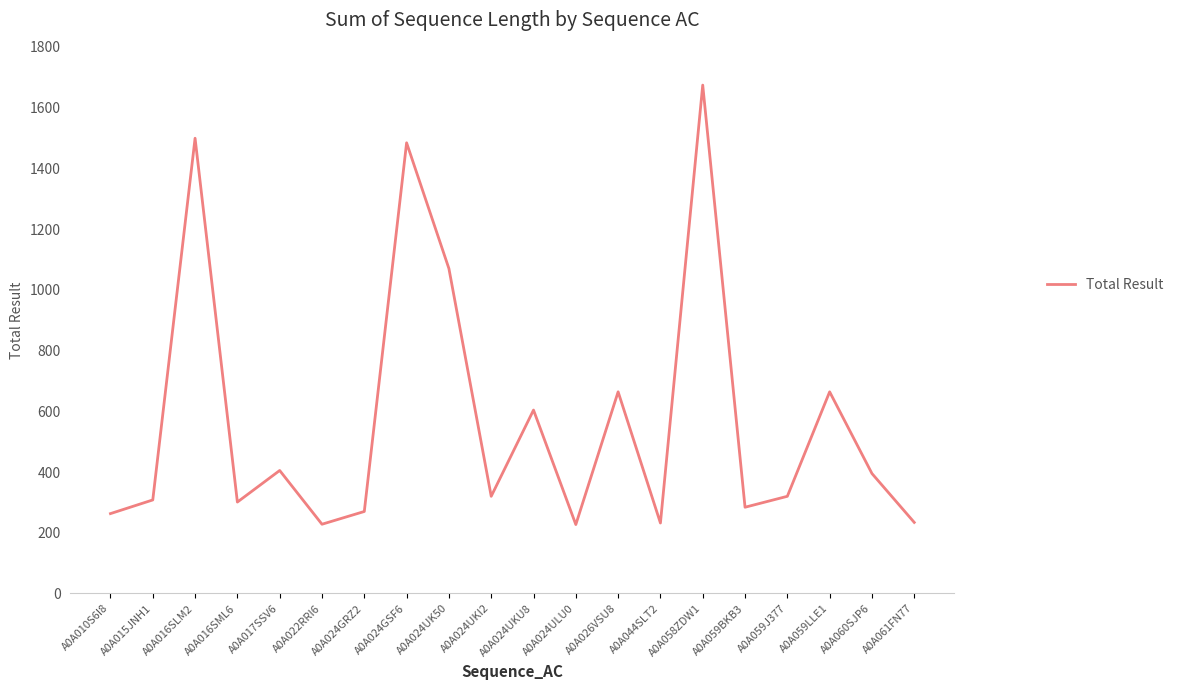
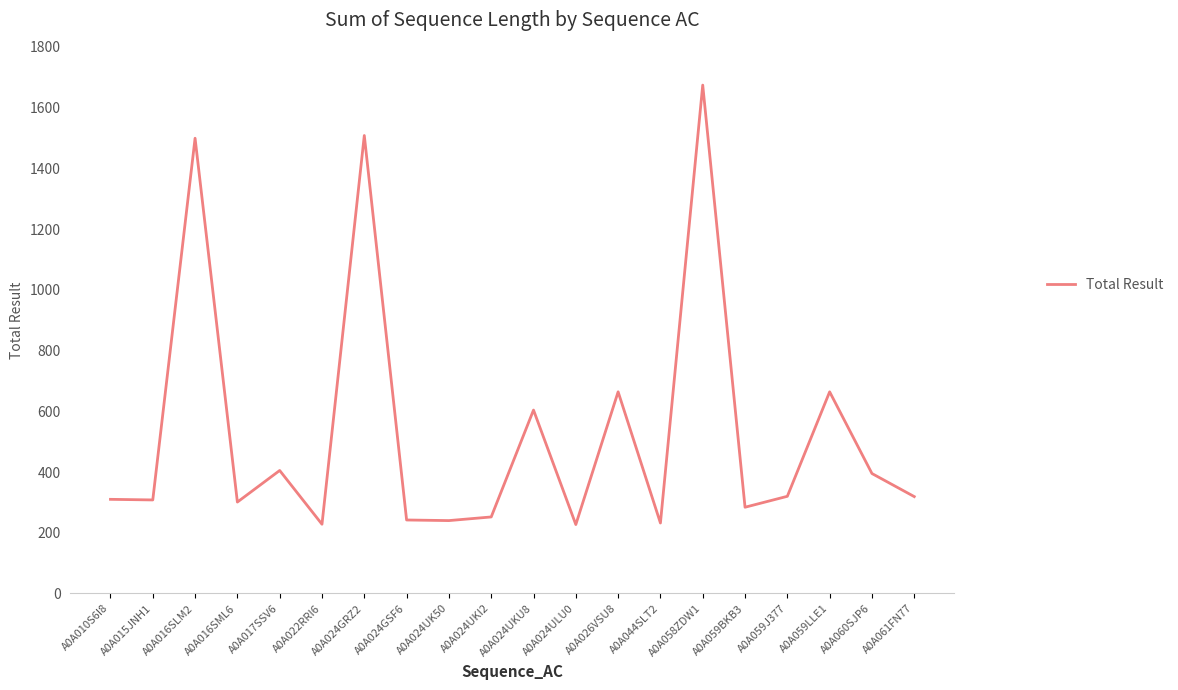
  {
-   "A0A010S6I8": 260,
+   "A0A010S6I8": 310,
    "A0A015JNH1": 310,
    "A0A016SLM2": 1500,
    "A0A016SML6": 300,
    "A0A017SSV6": 410,
    "A0A022RRI6": 230,
-   "A0A024GRZ2": 270,
-   "A0A024GSF6": 1480,
-   "A0A024UK50": 1070,
-   "A0A024UKI2": 320,
+   "A0A024GRZ2": 1510,
+   "A0A024GSF6": 240,
+   "A0A024UK50": 240,
+   "A0A024UKI2": 250,
    "A0A024UKU8": 600,
    "A0A024ULU0": 230,
    "A0A026VSU8": 660,
    "A0A044SLT2": 230,
    "A0A058ZDW1": 1670,
    "A0A059BKB3": 280,
    "A0A059J377": 320,
    "A0A059LLE1": 660,
    "A0A060SJP6": 400,
-   "A0A061FN77": 230
+   "A0A061FN77": 320
  }
